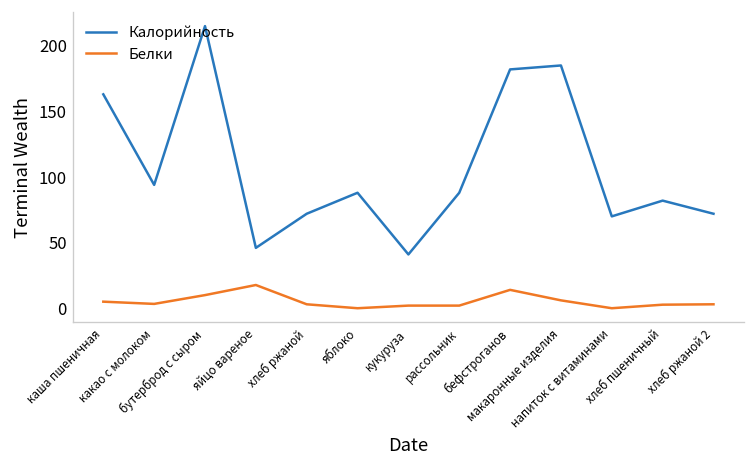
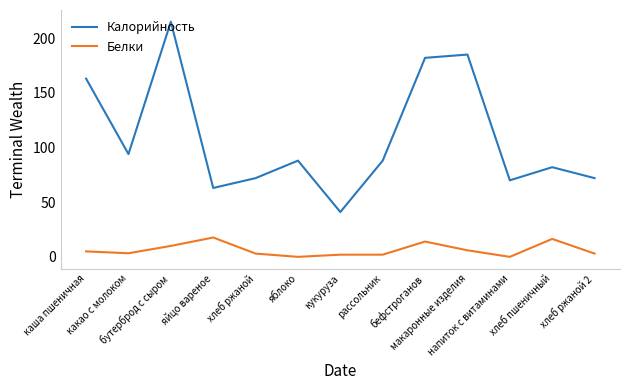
  {
    "Калорийность": {
      "каша пшеничная": 163,
      "какао с молоком": 94,
      "бутерброд с сыром": 215,
-     "яйцо вареное": 46,
+     "яйцо вареное": 63,
      "хлеб ржаной": 72,
      "яблоко": 88,
      "кукуруза": 41,
      "рассольник": 88,
      "бефстроганов": 182,
      "макаронные изделия": 185,
      "напиток с витаминами": 70,
      "хлеб пшеничный": 82,
      "хлеб ржаной 2": 72
    },
    "Белки": {
      "каша пшеничная": 5,
      "какао с молоком": 3,
      "бутерброд с сыром": 10,
      "яйцо вареное": 18,
      "хлеб ржаной": 3,
      "яблоко": 0,
      "кукуруза": 2,
      "рассольник": 2,
      "бефстроганов": 14,
      "макаронные изделия": 6,
      "напиток с витаминами": 0,
-     "хлеб пшеничный": 3,
+     "хлеб пшеничный": 16,
      "хлеб ржаной 2": 3
    }
  }
